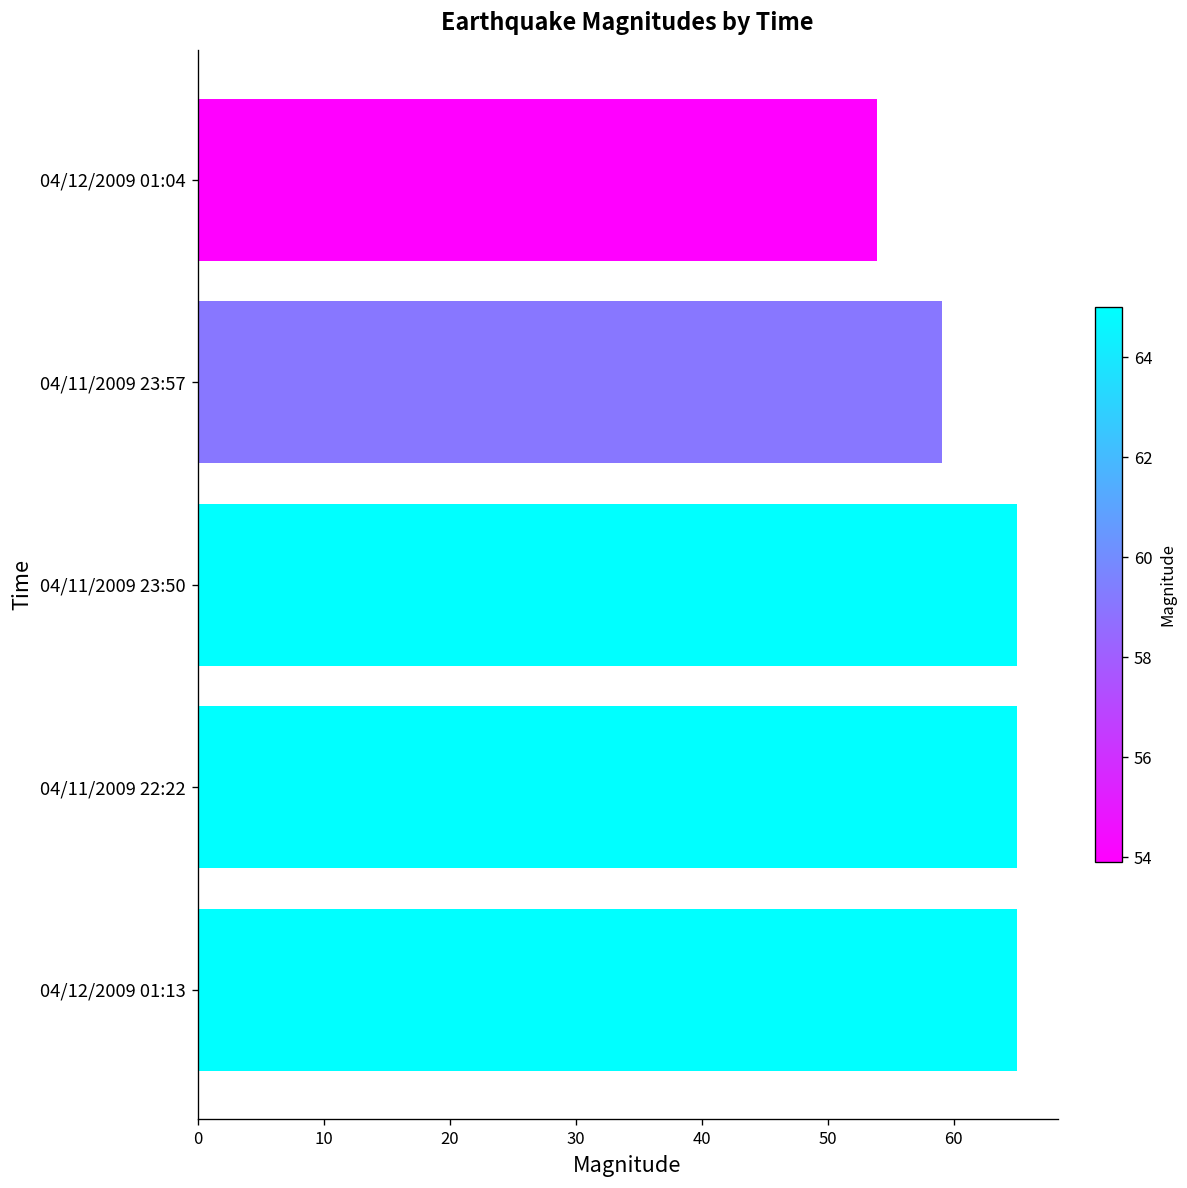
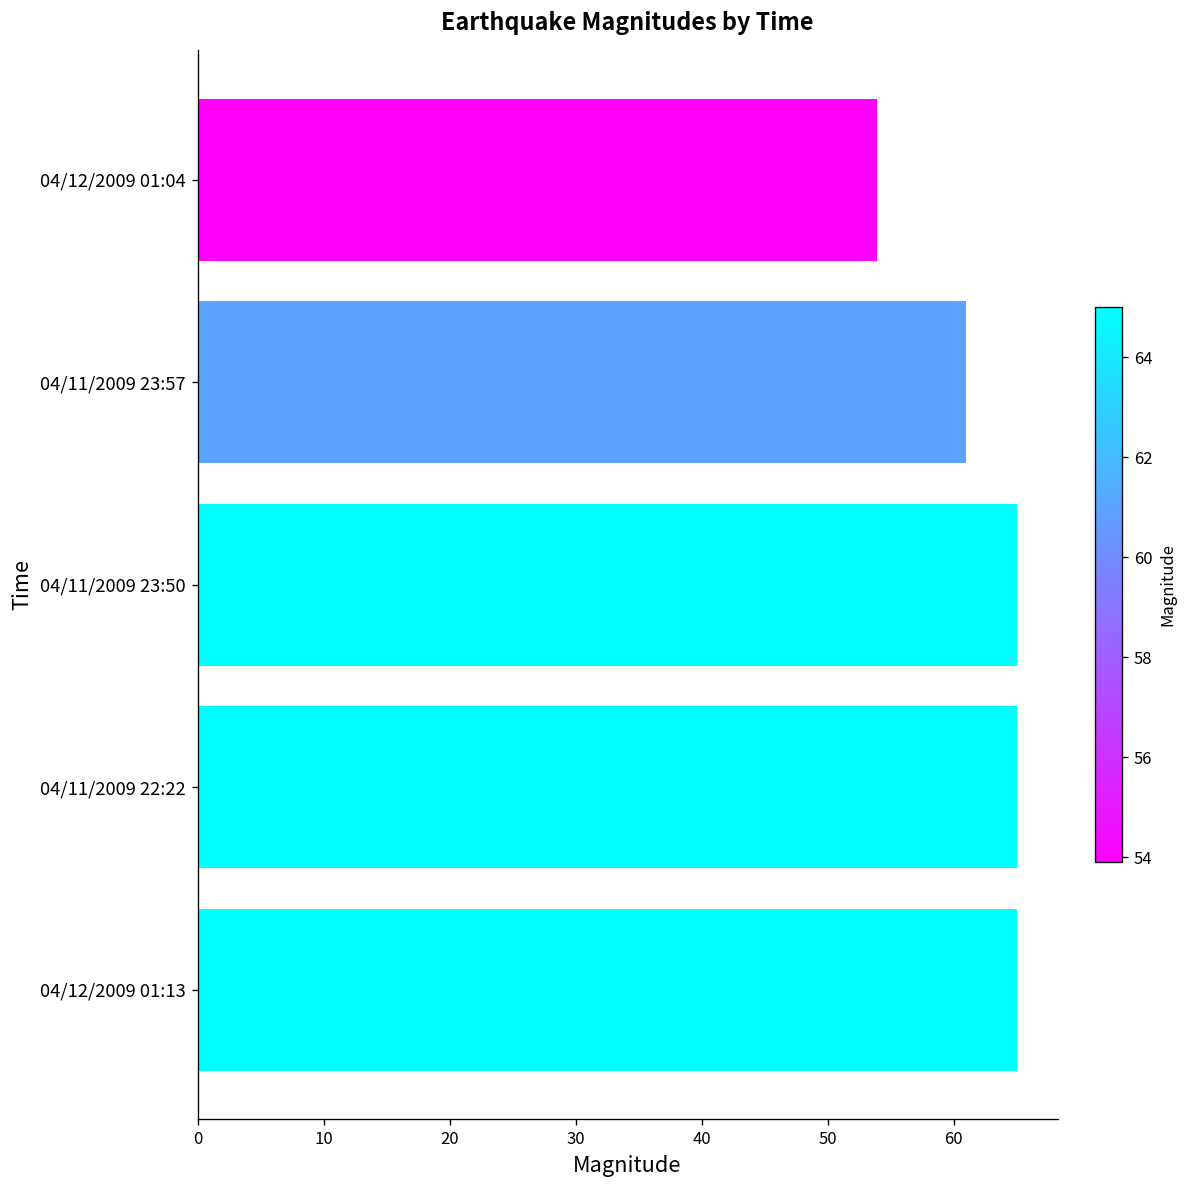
  {
    "04/12/2009 01:04": 53.9,
-   "04/11/2009 23:57": 59.1,
+   "04/11/2009 23:57": 61.0,
    "04/11/2009 23:50": 65.0,
    "04/11/2009 22:22": 65.0,
    "04/12/2009 01:13": 65.0
  }
